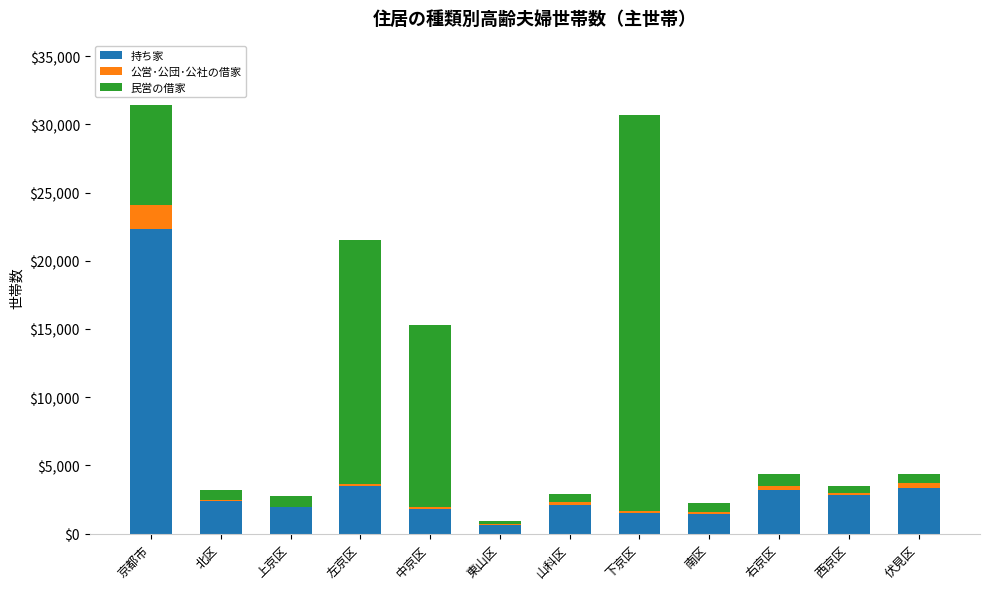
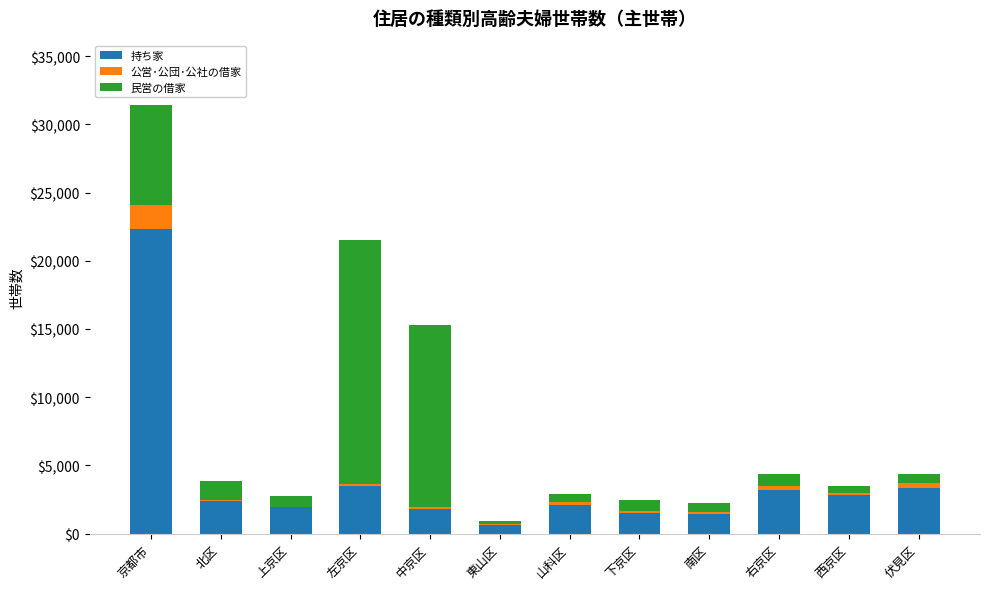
  {
    "持ち家": {
      "京都市": "$22,400",
      "北区": "$2,400",
      "上京区": "$1,900",
      "左京区": "$3,500",
      "中京区": "$1,800",
      "東山区": "$600",
      "山科区": "$2,100",
      "下京区": "$1,500",
      "南区": "$1,400",
      "右京区": "$3,200",
      "西京区": "$2,800",
      "伏見区": "$3,400"
    },
    "公営･公団･公社の借家": {
      "京都市": "$1,800",
      "山科区": "$200",
      "右京区": "$300",
      "伏見区": "$400"
    },
    "民営の借家": {
      "京都市": "$7,300",
-     "北区": "$700",
+     "北区": "$1,400",
      "上京区": "$800",
      "左京区": "$17,900",
      "中京区": "$13,400",
      "東山区": "$300",
      "山科区": "$600",
-     "下京区": "$29,000",
+     "下京区": "$800",
      "南区": "$700",
      "右京区": "$900",
      "西京区": "$600",
      "伏見区": "$700"
    }
  }
